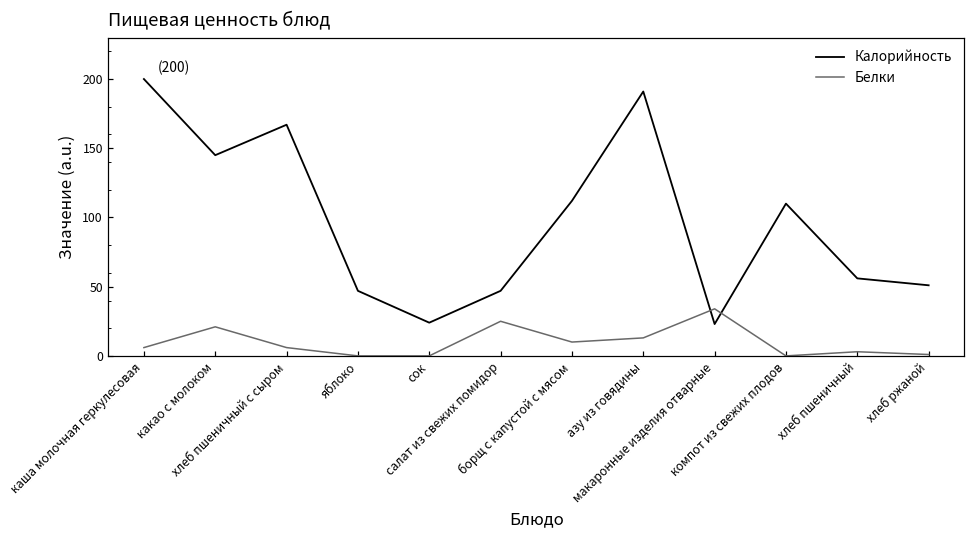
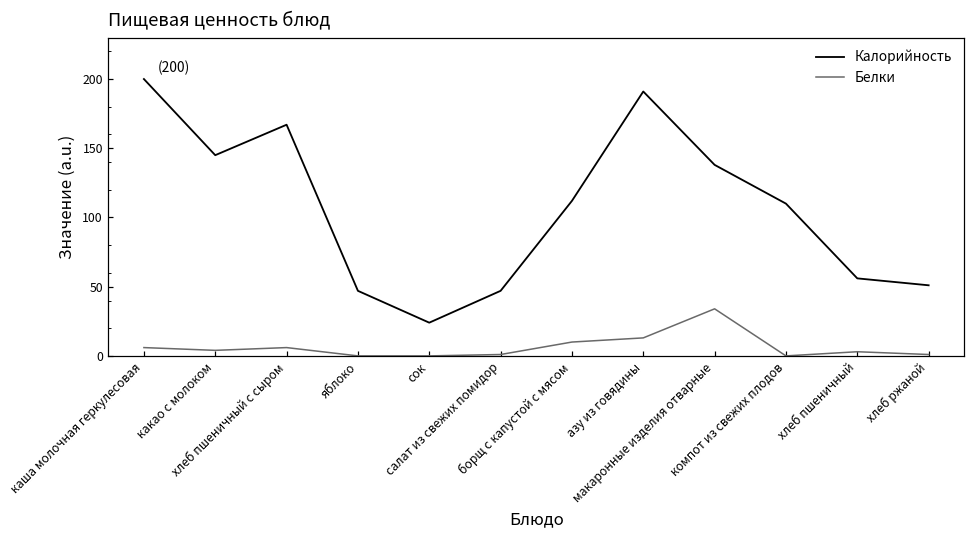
  {
    "Калорийность": {
      "какао с молоком": 145,
      "хлеб пшеничный с сыром": 167,
      "яблоко": 47,
      "сок": 24,
      "салат из свежих помидор": 47,
      "борщ с капустой с мясом": 112,
      "азу из говядины": 191,
-     "макаронные изделия отварные": 23,
+     "макаронные изделия отварные": 138,
      "компот из свежих плодов": 110,
      "хлеб пшеничный": 56,
      "хлеб ржаной": 51
    },
    "Белки": {
      "каша молочная геркулесовая": 6,
-     "какао с молоком": 21,
+     "какао с молоком": 4,
      "хлеб пшеничный с сыром": 6,
      "яблоко": 0,
      "сок": 0,
-     "салат из свежих помидор": 25,
+     "салат из свежих помидор": 1,
      "борщ с капустой с мясом": 10,
      "азу из говядины": 13,
      "макаронные изделия отварные": 34,
      "компот из свежих плодов": 0,
      "хлеб пшеничный": 3,
      "хлеб ржаной": 1
    }
  }
